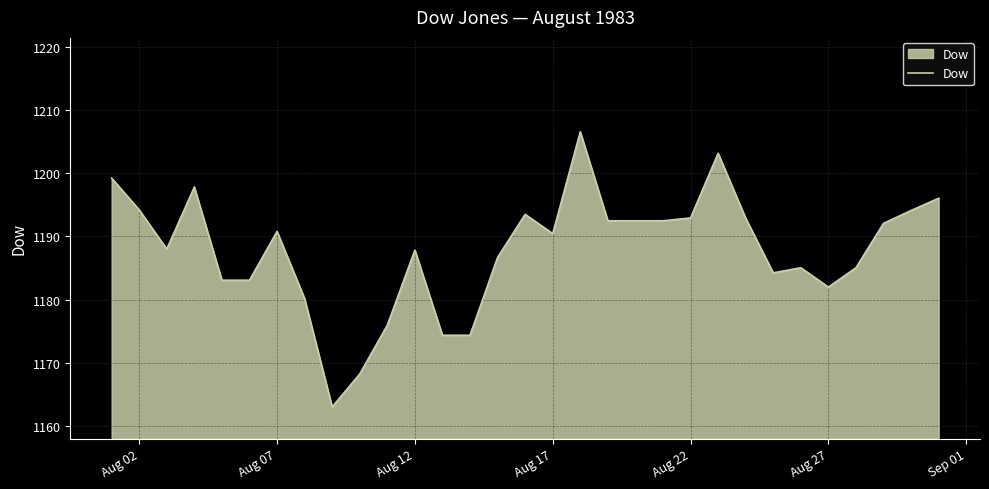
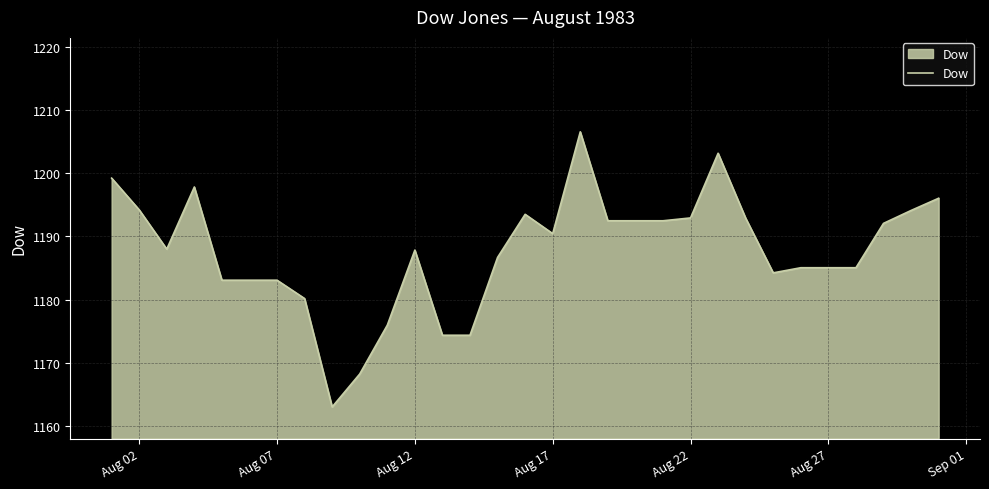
  {
    "Aug 02": 1194,
-   "Aug 07": 1191,
+   "Aug 07": 1183,
    "Aug 12": 1188,
    "Aug 17": 1190,
    "Aug 22": 1193,
-   "Aug 27": 1182
+   "Aug 27": 1185
  }
